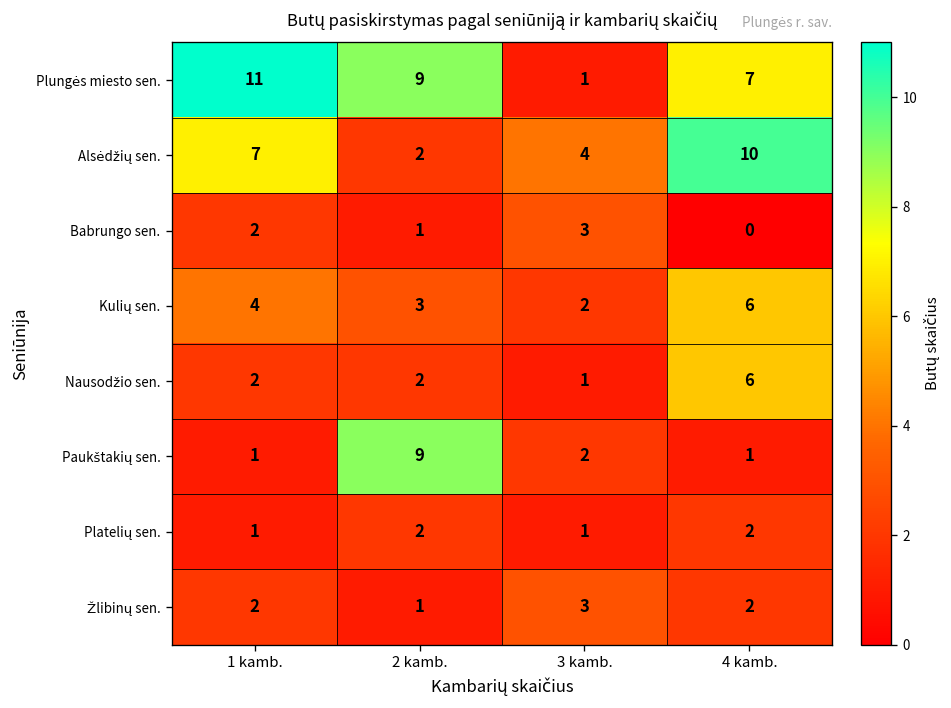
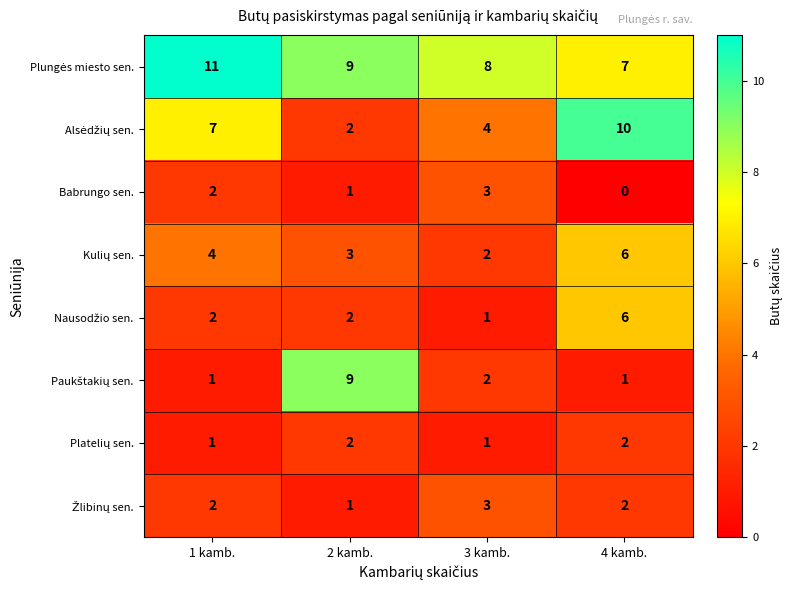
  {
    "Plungės miesto sen.": {
      "1 kamb.": 11,
      "2 kamb.": 9,
-     "3 kamb.": 1,
+     "3 kamb.": 8,
      "4 kamb.": 7
    },
    "Alsėdžių sen.": {
      "1 kamb.": 7,
      "2 kamb.": 2,
      "3 kamb.": 4,
      "4 kamb.": 10
    },
    "Babrungo sen.": {
      "1 kamb.": 2,
      "2 kamb.": 1,
      "3 kamb.": 3,
      "4 kamb.": 0
    },
    "Kulių sen.": {
      "1 kamb.": 4,
      "2 kamb.": 3,
      "3 kamb.": 2,
      "4 kamb.": 6
    },
    "Nausodžio sen.": {
      "1 kamb.": 2,
      "2 kamb.": 2,
      "3 kamb.": 1,
      "4 kamb.": 6
    },
    "Paukštakių sen.": {
      "1 kamb.": 1,
      "2 kamb.": 9,
      "3 kamb.": 2,
      "4 kamb.": 1
    },
    "Platelių sen.": {
      "1 kamb.": 1,
      "2 kamb.": 2,
      "3 kamb.": 1,
      "4 kamb.": 2
    },
    "Žlibinų sen.": {
      "1 kamb.": 2,
      "2 kamb.": 1,
      "3 kamb.": 3,
      "4 kamb.": 2
    }
  }
